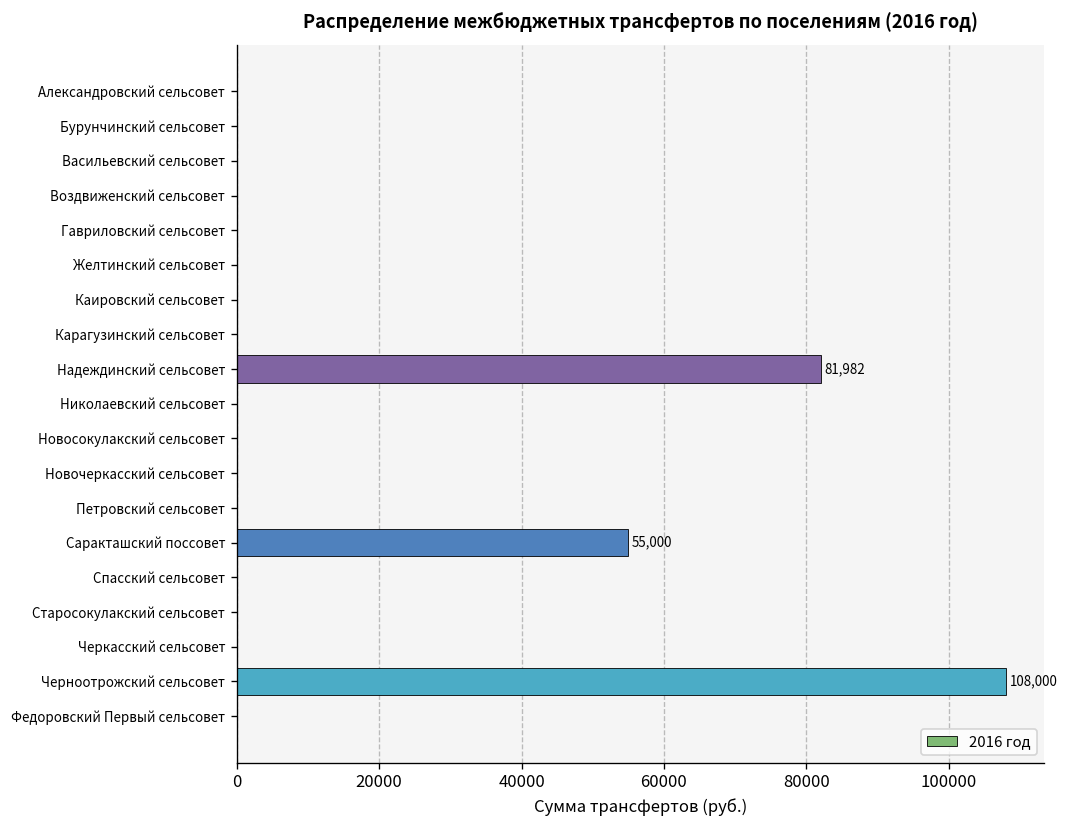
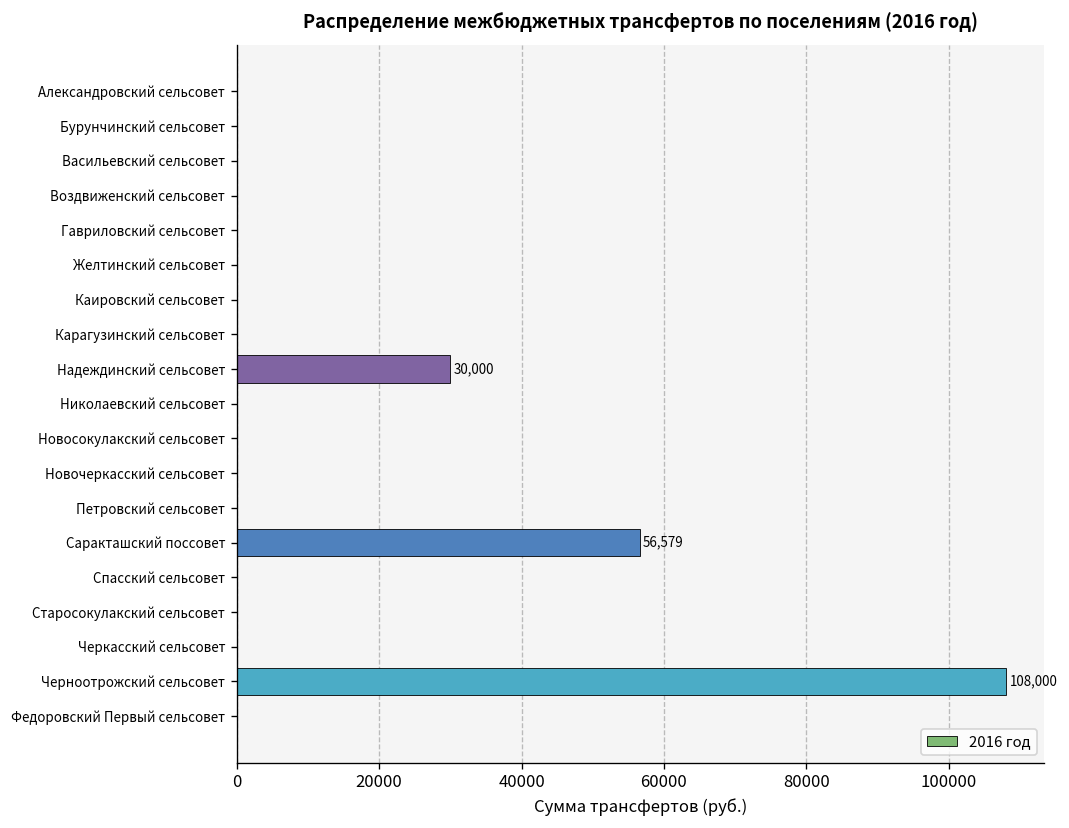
  {
-   "Надеждинский сельсовет": "81,982",
-   "Саракташский поссовет": "55,000",
+   "Надеждинский сельсовет": "30,000",
+   "Саракташский поссовет": "56,579",
    "Черноотрожский сельсовет": "108,000"
  }
